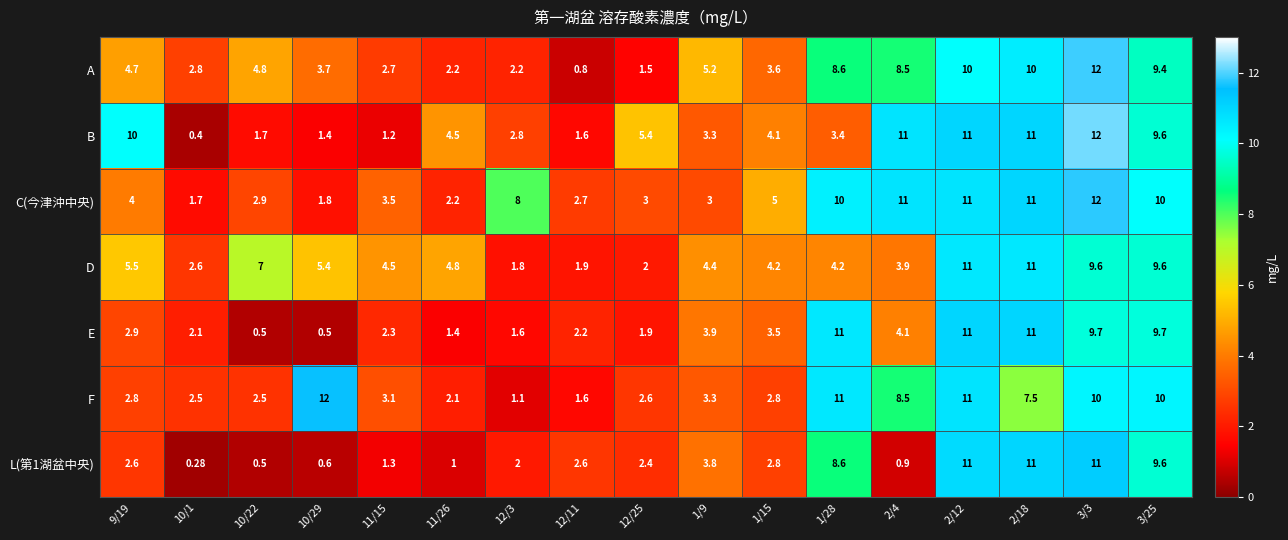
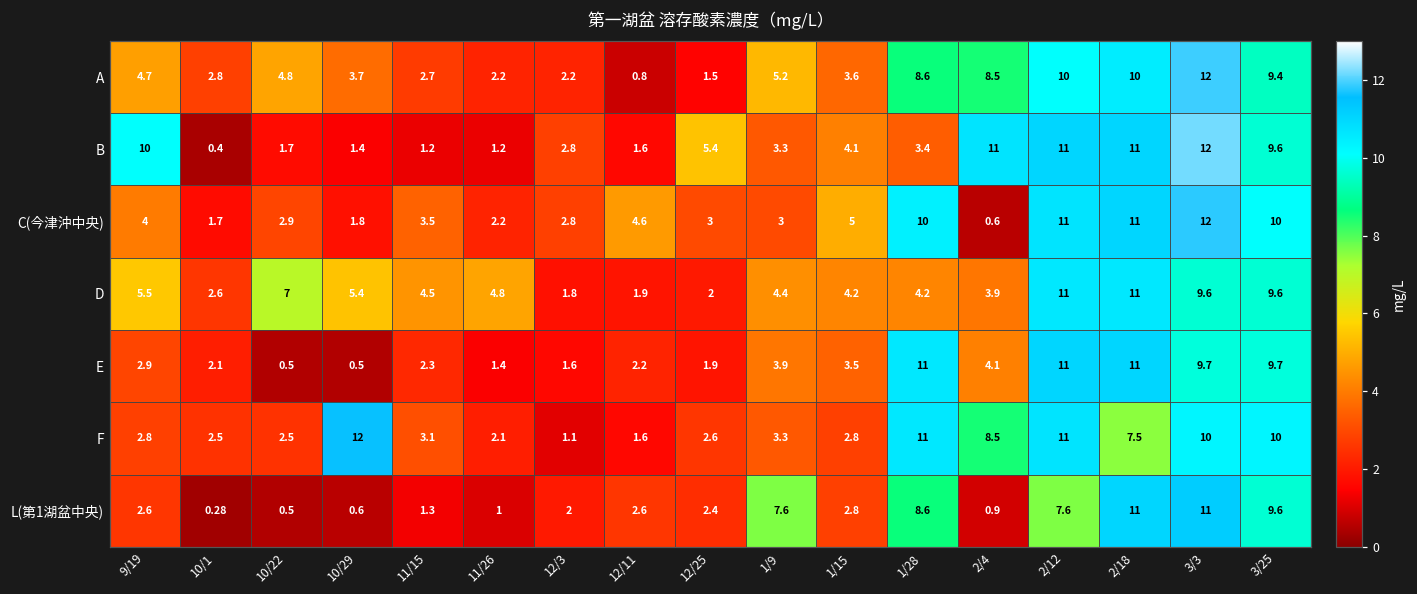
  {
    "A": {
      "9/19": 4.7,
      "10/1": 2.8,
      "10/22": 4.8,
      "10/29": 3.7,
      "11/15": 2.7,
      "11/26": 2.2,
      "12/3": 2.2,
      "12/11": 0.8,
      "12/25": 1.5,
      "1/9": 5.2,
      "1/15": 3.6,
      "1/28": 8.6,
      "2/4": 8.5,
      "2/12": 10,
      "2/18": 10,
      "3/3": 12,
      "3/25": 9.4
    },
    "B": {
      "9/19": 10,
      "10/1": 0.4,
      "10/22": 1.7,
      "10/29": 1.4,
      "11/15": 1.2,
-     "11/26": 4.5,
+     "11/26": 1.2,
      "12/3": 2.8,
      "12/11": 1.6,
      "12/25": 5.4,
      "1/9": 3.3,
      "1/15": 4.1,
      "1/28": 3.4,
      "2/4": 11,
      "2/12": 11,
      "2/18": 11,
      "3/3": 12,
      "3/25": 9.6
    },
    "C(今津沖中央)": {
      "9/19": 4,
      "10/1": 1.7,
      "10/22": 2.9,
      "10/29": 1.8,
      "11/15": 3.5,
      "11/26": 2.2,
-     "12/3": 8,
-     "12/11": 2.7,
+     "12/3": 2.8,
+     "12/11": 4.6,
      "12/25": 3,
      "1/9": 3,
      "1/15": 5,
      "1/28": 10,
-     "2/4": 11,
+     "2/4": 0.6,
      "2/12": 11,
      "2/18": 11,
      "3/3": 12,
      "3/25": 10
    },
    "D": {
      "9/19": 5.5,
      "10/1": 2.6,
      "10/22": 7,
      "10/29": 5.4,
      "11/15": 4.5,
      "11/26": 4.8,
      "12/3": 1.8,
      "12/11": 1.9,
      "12/25": 2,
      "1/9": 4.4,
      "1/15": 4.2,
      "1/28": 4.2,
      "2/4": 3.9,
      "2/12": 11,
      "2/18": 11,
      "3/3": 9.6,
      "3/25": 9.6
    },
    "E": {
      "9/19": 2.9,
      "10/1": 2.1,
      "10/22": 0.5,
      "10/29": 0.5,
      "11/15": 2.3,
      "11/26": 1.4,
      "12/3": 1.6,
      "12/11": 2.2,
      "12/25": 1.9,
      "1/9": 3.9,
      "1/15": 3.5,
      "1/28": 11,
      "2/4": 4.1,
      "2/12": 11,
      "2/18": 11,
      "3/3": 9.7,
      "3/25": 9.7
    },
    "F": {
      "9/19": 2.8,
      "10/1": 2.5,
      "10/22": 2.5,
      "10/29": 12,
      "11/15": 3.1,
      "11/26": 2.1,
      "12/3": 1.1,
      "12/11": 1.6,
      "12/25": 2.6,
      "1/9": 3.3,
      "1/15": 2.8,
      "1/28": 11,
      "2/4": 8.5,
      "2/12": 11,
      "2/18": 7.5,
      "3/3": 10,
      "3/25": 10
    },
    "L(第1湖盆中央)": {
      "9/19": 2.6,
      "10/1": 0.28,
      "10/22": 0.5,
      "10/29": 0.6,
      "11/15": 1.3,
      "11/26": 1,
      "12/3": 2,
      "12/11": 2.6,
      "12/25": 2.4,
-     "1/9": 3.8,
+     "1/9": 7.6,
      "1/15": 2.8,
      "1/28": 8.6,
      "2/4": 0.9,
-     "2/12": 11,
+     "2/12": 7.6,
      "2/18": 11,
      "3/3": 11,
      "3/25": 9.6
    }
  }
